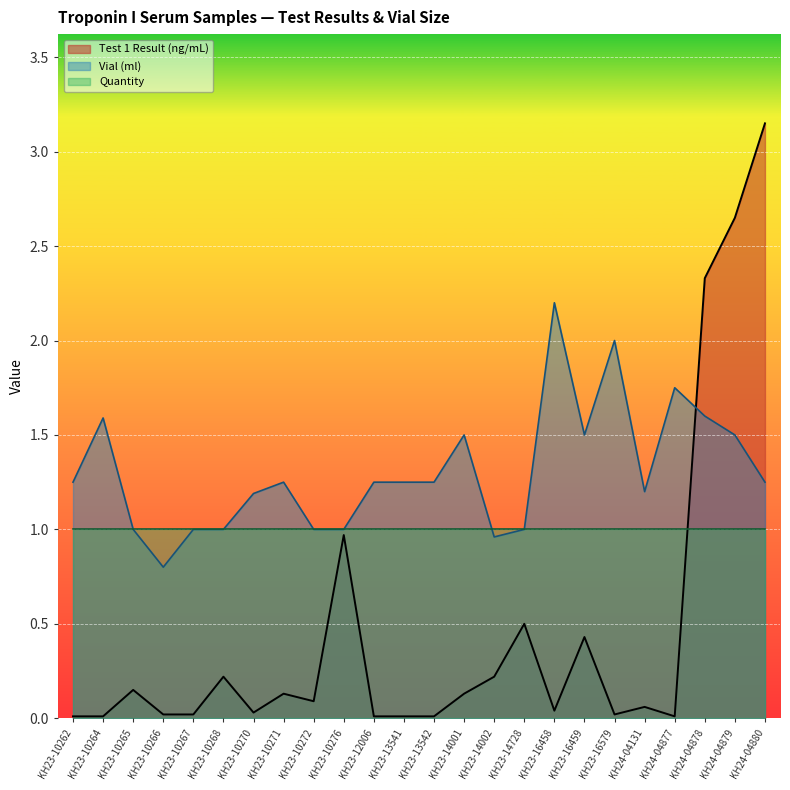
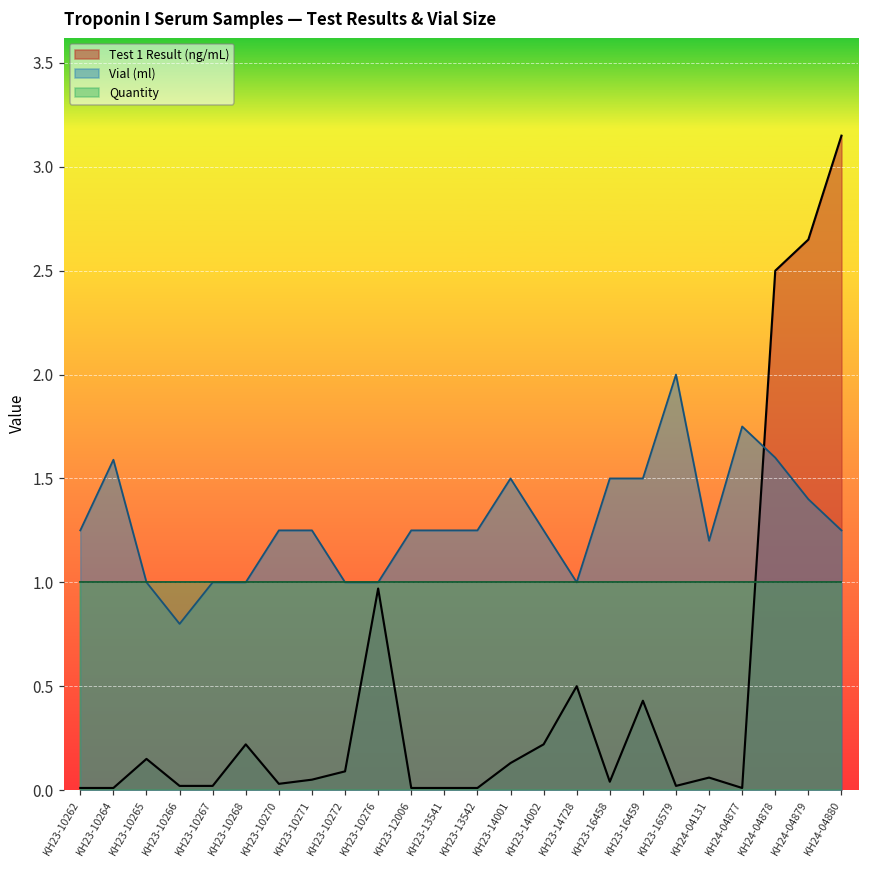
  {
    "Test 1 Result (ng/mL)": {
      "KH23-10262": 0.01,
      "KH23-10264": 0.01,
      "KH23-10265": 0.15,
      "KH23-10266": 0.02,
      "KH23-10267": 0.02,
      "KH23-10268": 0.22,
      "KH23-10270": 0.03,
-     "KH23-10271": 0.13,
+     "KH23-10271": 0.05,
      "KH23-10272": 0.09,
      "KH23-10276": 0.97,
      "KH23-12006": 0.01,
      "KH23-13541": 0.01,
      "KH23-13542": 0.01,
      "KH23-14001": 0.13,
      "KH23-14002": 0.22,
      "KH23-14728": 0.50,
      "KH23-16458": 0.04,
      "KH23-16459": 0.43,
      "KH23-16579": 0.02,
      "KH24-04131": 0.06,
      "KH24-04877": 0.01,
-     "KH24-04878": 2.33,
+     "KH24-04878": 2.50,
      "KH24-04879": 2.65,
      "KH24-04880": 3.15
    },
    "Vial (ml)": {
      "KH23-10262": 1.25,
      "KH23-10264": 1.59,
      "KH23-10266": 0.80,
-     "KH23-10270": 1.19,
+     "KH23-10270": 1.25,
      "KH23-10271": 1.25,
      "KH23-12006": 1.25,
      "KH23-13541": 1.25,
      "KH23-13542": 1.25,
      "KH23-14001": 1.50,
-     "KH23-14002": 0.96,
-     "KH23-16458": 2.2,
+     "KH23-14002": 1.25,
+     "KH23-16458": 1.5,
      "KH23-16459": 1.50,
      "KH23-16579": 2.00,
      "KH24-04131": 1.20,
      "KH24-04877": 1.75,
      "KH24-04878": 1.60,
-     "KH24-04879": 1.5,
+     "KH24-04879": 1.4,
      "KH24-04880": 1.25
    },
    "Quantity": {
      "KH23-10262": 1.00,
      "KH23-10264": 1.00,
      "KH23-10266": 1.00,
      "KH23-10270": 1.00,
      "KH23-10271": 1.00,
      "KH23-12006": 1.00,
      "KH23-13541": 1.00,
      "KH23-13542": 1.00,
      "KH23-14001": 1.00,
      "KH23-14002": 1.00,
      "KH23-16458": 1.00,
      "KH23-16459": 1.00,
      "KH23-16579": 1.00,
      "KH24-04131": 1.00,
      "KH24-04877": 1.00,
      "KH24-04878": 1.00,
      "KH24-04879": 1.00,
      "KH24-04880": 1.00
    }
  }
